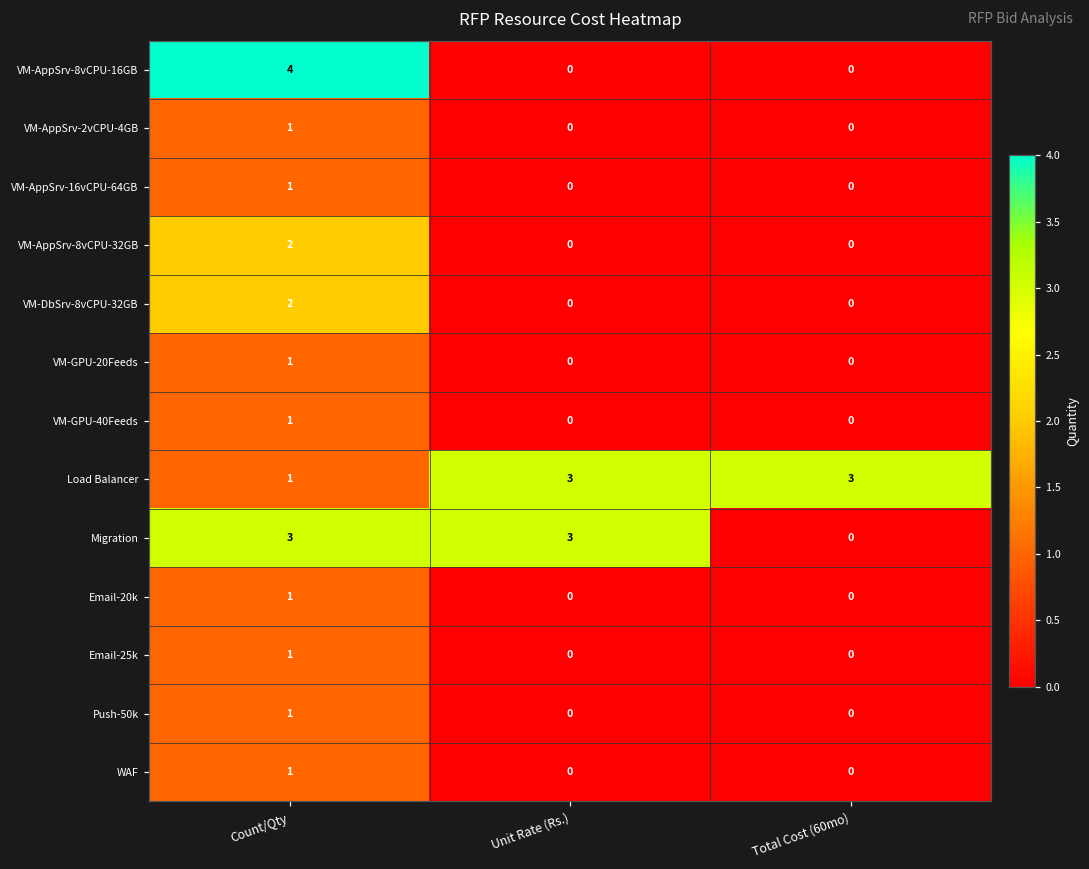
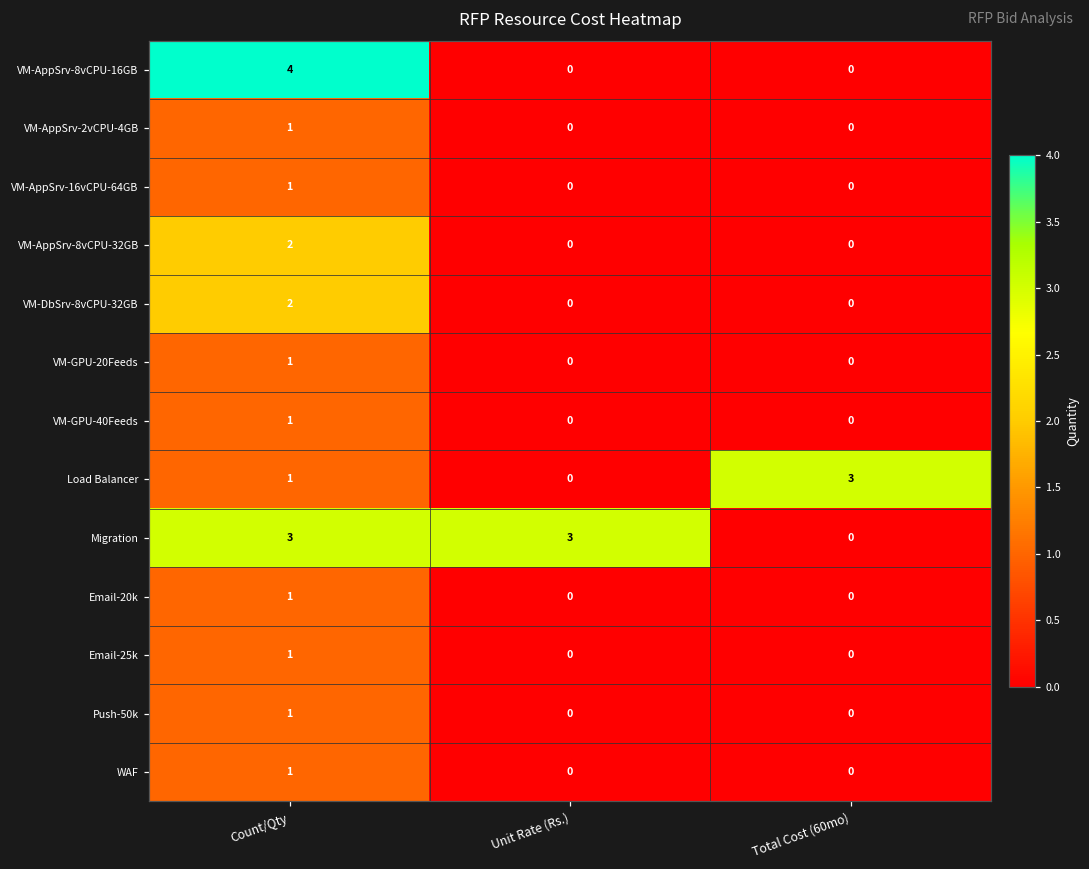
  {
    "VM-AppSrv-8vCPU-16GB": {
      "Count/Qty": 4,
      "Unit Rate (Rs.)": 0,
      "Total Cost (60mo)": 0
    },
    "VM-AppSrv-2vCPU-4GB": {
      "Count/Qty": 1,
      "Unit Rate (Rs.)": 0,
      "Total Cost (60mo)": 0
    },
    "VM-AppSrv-16vCPU-64GB": {
      "Count/Qty": 1,
      "Unit Rate (Rs.)": 0,
      "Total Cost (60mo)": 0
    },
    "VM-AppSrv-8vCPU-32GB": {
      "Count/Qty": 2,
      "Unit Rate (Rs.)": 0,
      "Total Cost (60mo)": 0
    },
    "VM-DbSrv-8vCPU-32GB": {
      "Count/Qty": 2,
      "Unit Rate (Rs.)": 0,
      "Total Cost (60mo)": 0
    },
    "VM-GPU-20Feeds": {
      "Count/Qty": 1,
      "Unit Rate (Rs.)": 0,
      "Total Cost (60mo)": 0
    },
    "VM-GPU-40Feeds": {
      "Count/Qty": 1,
      "Unit Rate (Rs.)": 0,
      "Total Cost (60mo)": 0
    },
    "Load Balancer": {
      "Count/Qty": 1,
-     "Unit Rate (Rs.)": 3,
+     "Unit Rate (Rs.)": 0,
      "Total Cost (60mo)": 3
    },
    "Migration": {
      "Count/Qty": 3,
      "Unit Rate (Rs.)": 3,
      "Total Cost (60mo)": 0
    },
    "Email-20k": {
      "Count/Qty": 1,
      "Unit Rate (Rs.)": 0,
      "Total Cost (60mo)": 0
    },
    "Email-25k": {
      "Count/Qty": 1,
      "Unit Rate (Rs.)": 0,
      "Total Cost (60mo)": 0
    },
    "Push-50k": {
      "Count/Qty": 1,
      "Unit Rate (Rs.)": 0,
      "Total Cost (60mo)": 0
    },
    "WAF": {
      "Count/Qty": 1,
      "Unit Rate (Rs.)": 0,
      "Total Cost (60mo)": 0
    }
  }
